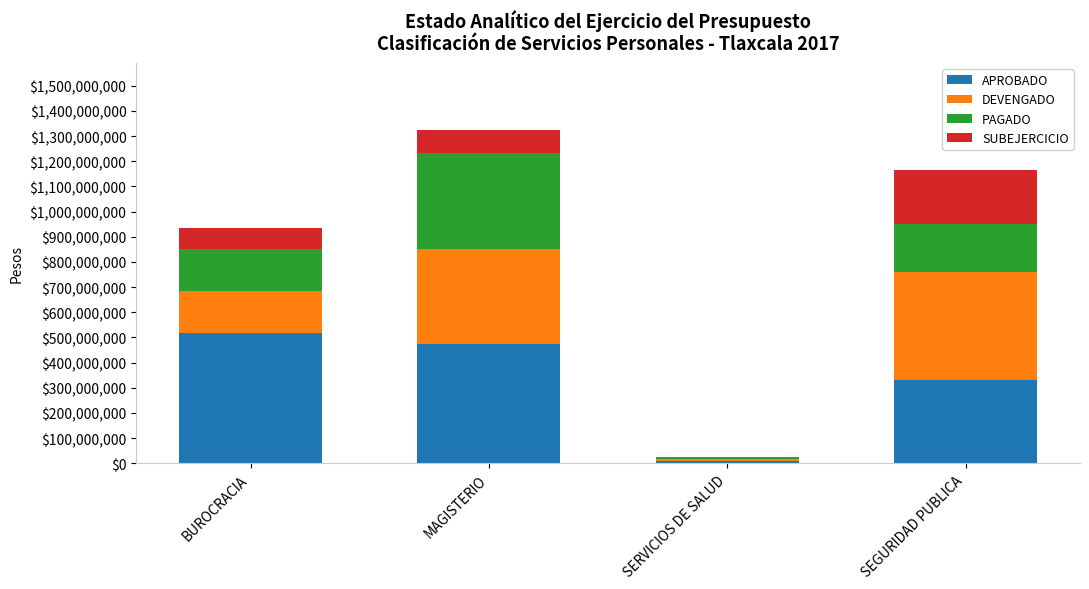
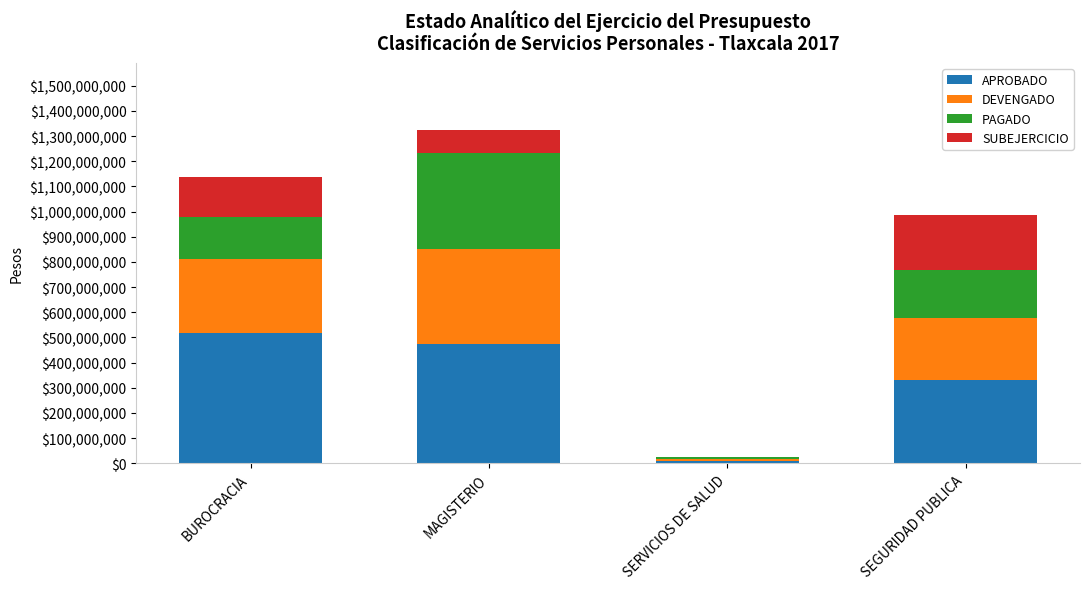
  {
    "APROBADO": {
      "BUROCRACIA": "$520,000,000",
      "MAGISTERIO": "$470,000,000",
      "SEGURIDAD PUBLICA": "$330,000,000"
    },
    "DEVENGADO": {
-     "BUROCRACIA": "$170,000,000",
+     "BUROCRACIA": "$290,000,000",
      "MAGISTERIO": "$380,000,000",
-     "SEGURIDAD PUBLICA": "$430,000,000"
+     "SEGURIDAD PUBLICA": "$250,000,000"
    },
    "PAGADO": {
      "BUROCRACIA": "$170,000,000",
      "MAGISTERIO": "$380,000,000",
      "SEGURIDAD PUBLICA": "$190,000,000"
    },
    "SUBEJERCICIO": {
-     "BUROCRACIA": "$80,000,000",
+     "BUROCRACIA": "$160,000,000",
      "MAGISTERIO": "$90,000,000",
      "SEGURIDAD PUBLICA": "$220,000,000"
    }
  }
